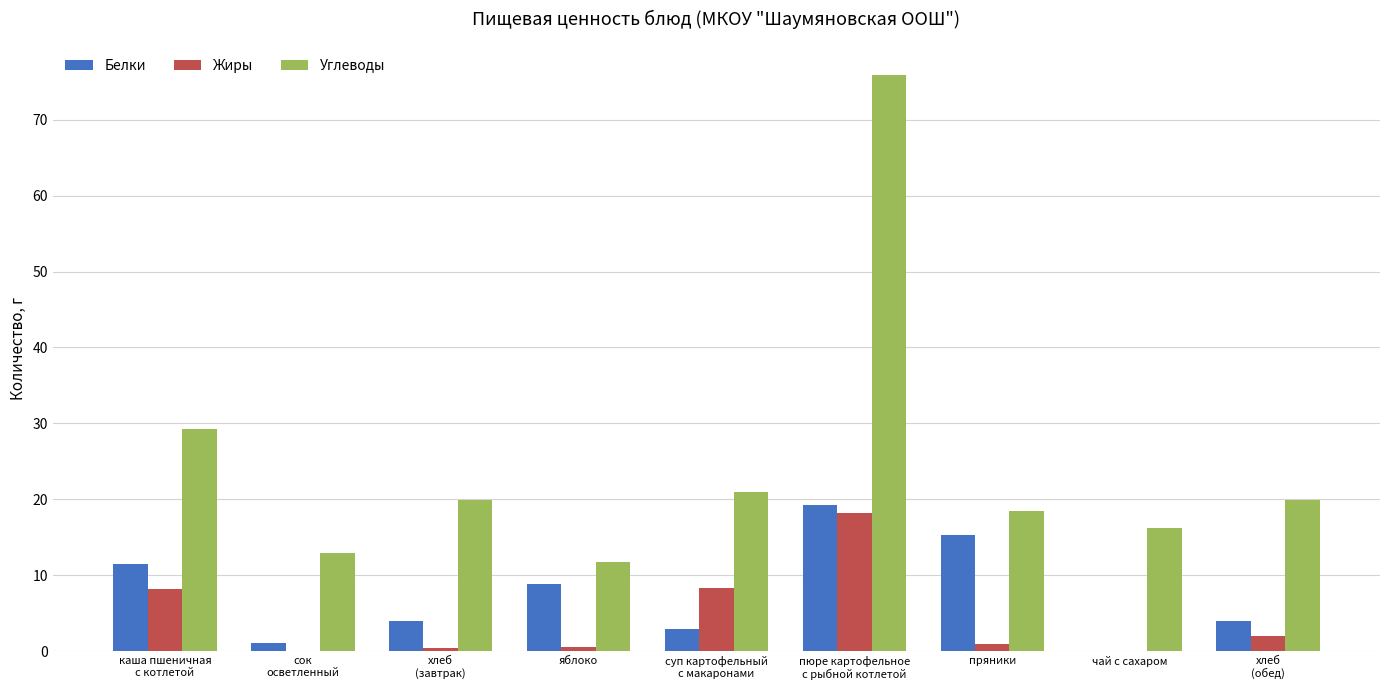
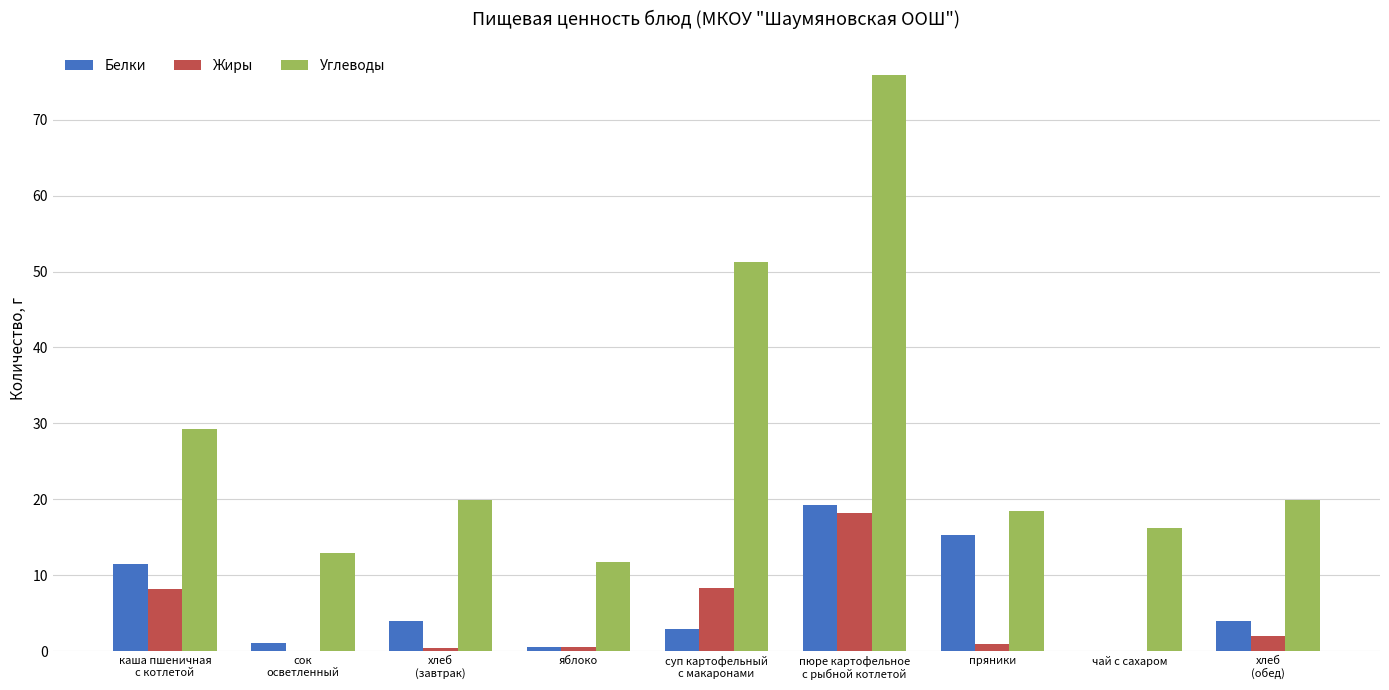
  {
    "Белки": {
      "каша пшеничная с котлетой": 11,
      "сок осветленный": 1,
      "хлеб (завтрак)": 4,
-     "яблоко": 9,
+     "яблоко": 1,
      "суп картофельный с макаронами": 3,
      "пюре картофельное с рыбной котлетой": 19,
      "пряники": 15,
      "чай с сахаром": 0,
      "хлеб (обед)": 4
    },
    "Жиры": {
      "каша пшеничная с котлетой": 8,
      "сок осветленный": 0,
      "хлеб (завтрак)": 0,
      "яблоко": 1,
      "суп картофельный с макаронами": 8,
      "пюре картофельное с рыбной котлетой": 18,
      "пряники": 1,
      "чай с сахаром": 0,
      "хлеб (обед)": 2
    },
    "Углеводы": {
      "каша пшеничная с котлетой": 29,
      "сок осветленный": 13,
      "хлеб (завтрак)": 20,
      "яблоко": 12,
-     "суп картофельный с макаронами": 21,
+     "суп картофельный с макаронами": 51,
      "пюре картофельное с рыбной котлетой": 76,
      "пряники": 18,
      "чай с сахаром": 16,
      "хлеб (обед)": 20
    }
  }
